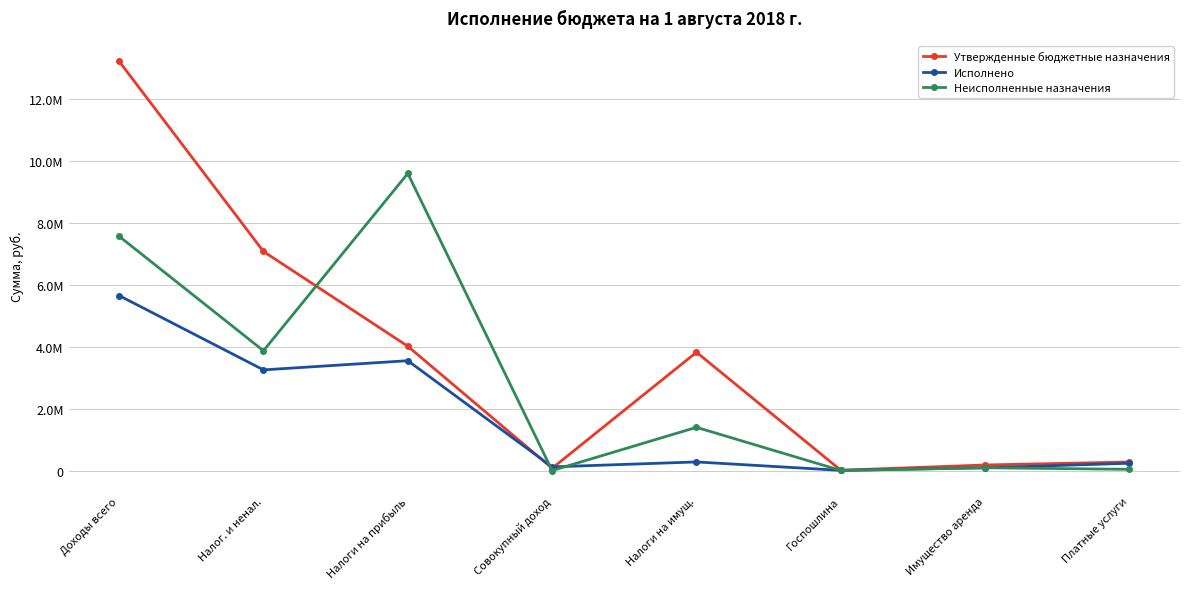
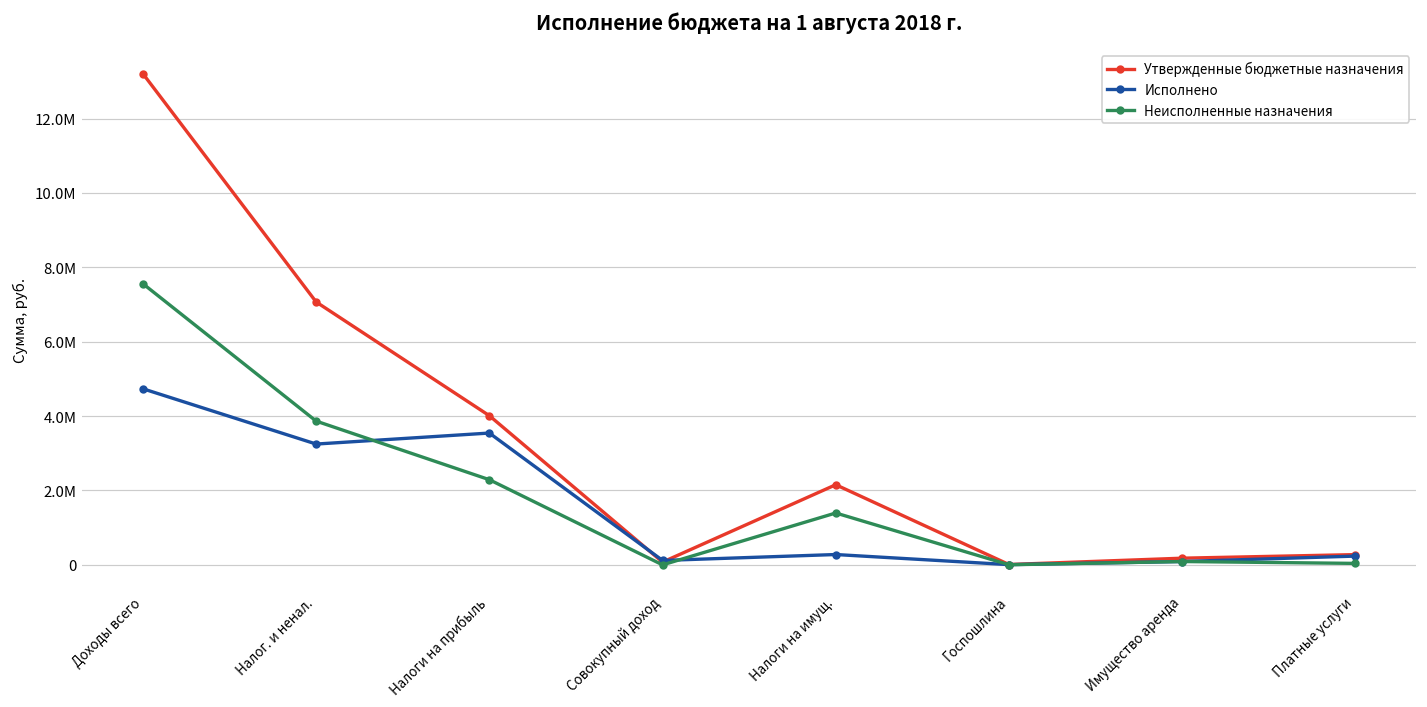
  {
    "Утвержденные бюджетные назначения": {
      "Доходы всего": "13.2М",
      "Налог. и ненал.": "7.1М",
      "Налоги на прибыль": "4.0М",
-     "Налоги на имущ.": "3.8М",
+     "Налоги на имущ.": "2.2М",
      "Имущество аренда": "0.2М"
    },
    "Исполнено": {
-     "Доходы всего": "5.6М",
+     "Доходы всего": "4.7М",
      "Налог. и ненал.": "3.2М",
      "Налоги на прибыль": "3.5М",
      "Налоги на имущ.": "0.3М"
    },
    "Неисполненные назначения": {
      "Доходы всего": "7.6М",
      "Налог. и ненал.": "3.9М",
-     "Налоги на прибыль": "9.6М",
+     "Налоги на прибыль": "2.3М",
      "Налоги на имущ.": "1.4М",
      "Платные услуги": "0.0М"
    }
  }
